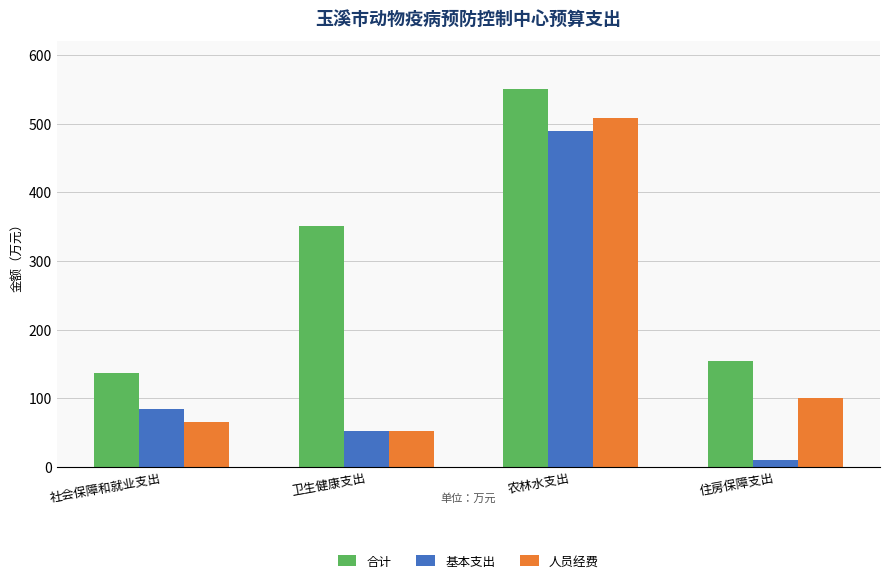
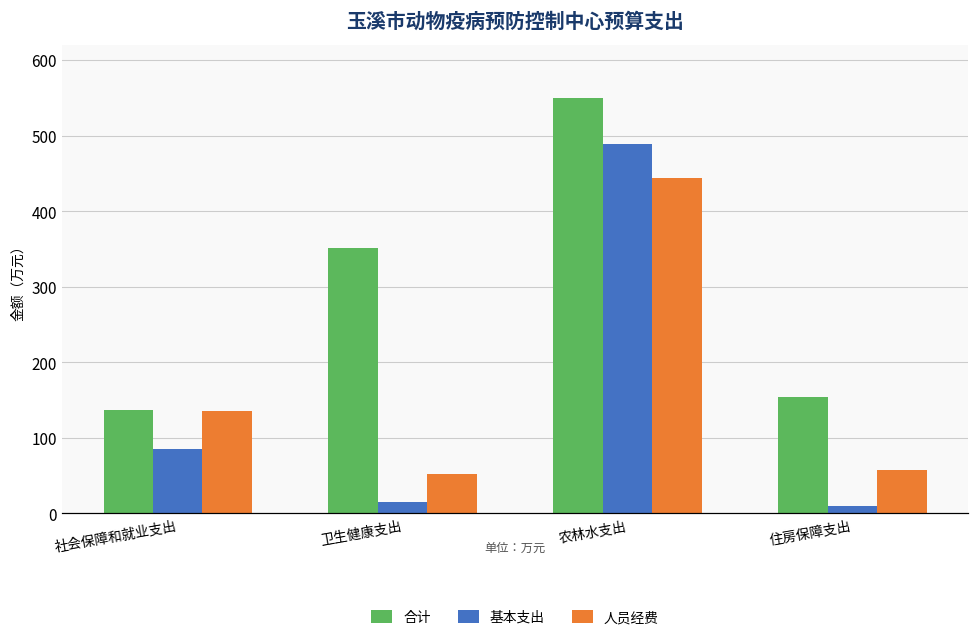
  {
    "合计": {
      "社会保障和就业支出": 140,
      "卫生健康支出": 350,
      "农林水支出": 550,
      "住房保障支出": 150
    },
    "基本支出": {
      "社会保障和就业支出": 80,
-     "卫生健康支出": 50,
+     "卫生健康支出": 20,
      "农林水支出": 490,
      "住房保障支出": 10
    },
    "人员经费": {
-     "社会保障和就业支出": 70,
+     "社会保障和就业支出": 140,
      "卫生健康支出": 50,
-     "农林水支出": 510,
-     "住房保障支出": 100
+     "农林水支出": 440,
+     "住房保障支出": 60
    }
  }
